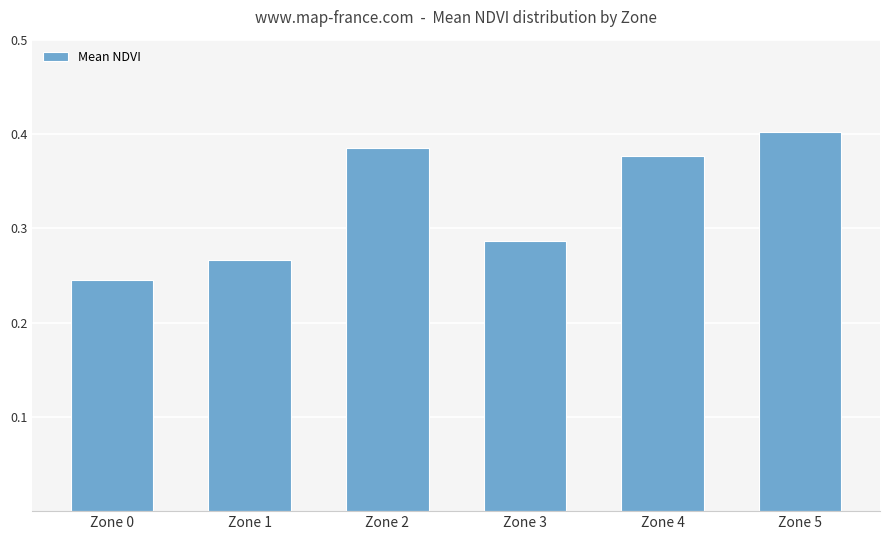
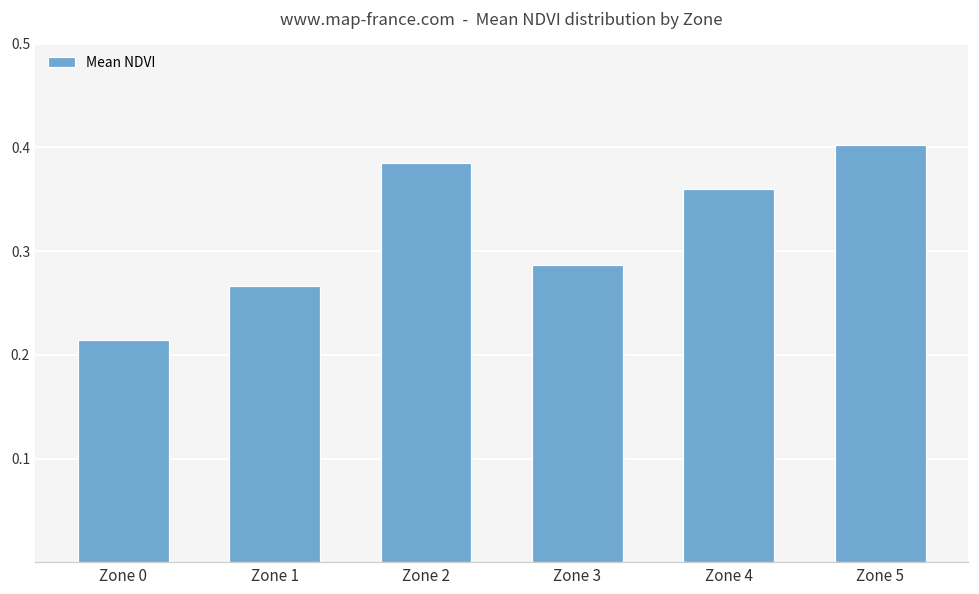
  {
-   "Zone 0": 0.24,
+   "Zone 0": 0.21,
    "Zone 1": 0.27,
    "Zone 2": 0.38,
    "Zone 3": 0.29,
-   "Zone 4": 0.38,
+   "Zone 4": 0.36,
    "Zone 5": 0.40
  }
